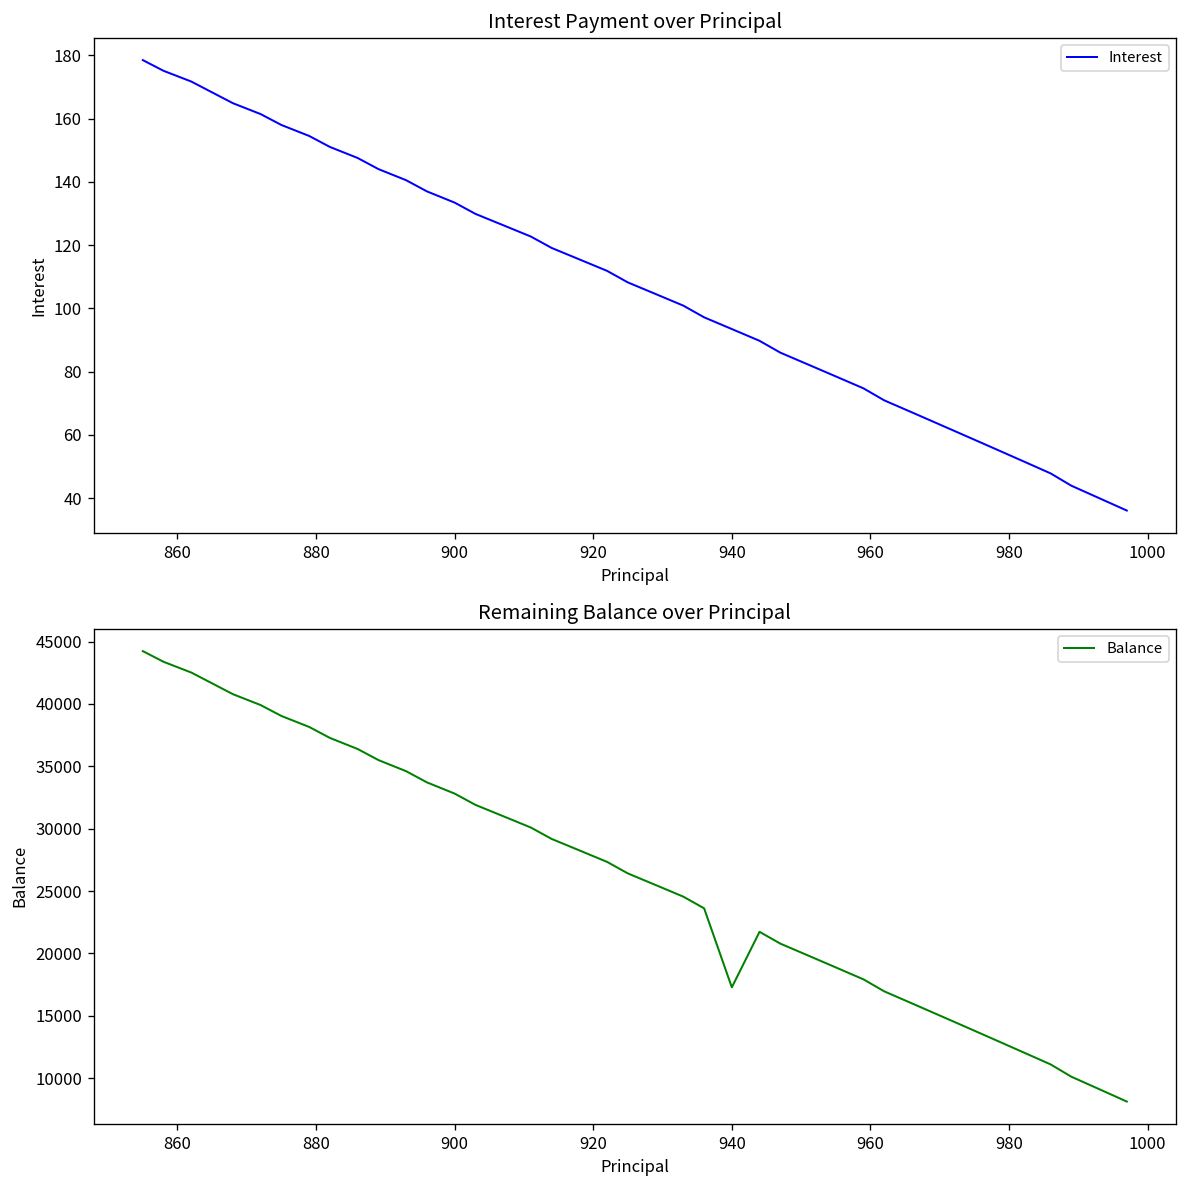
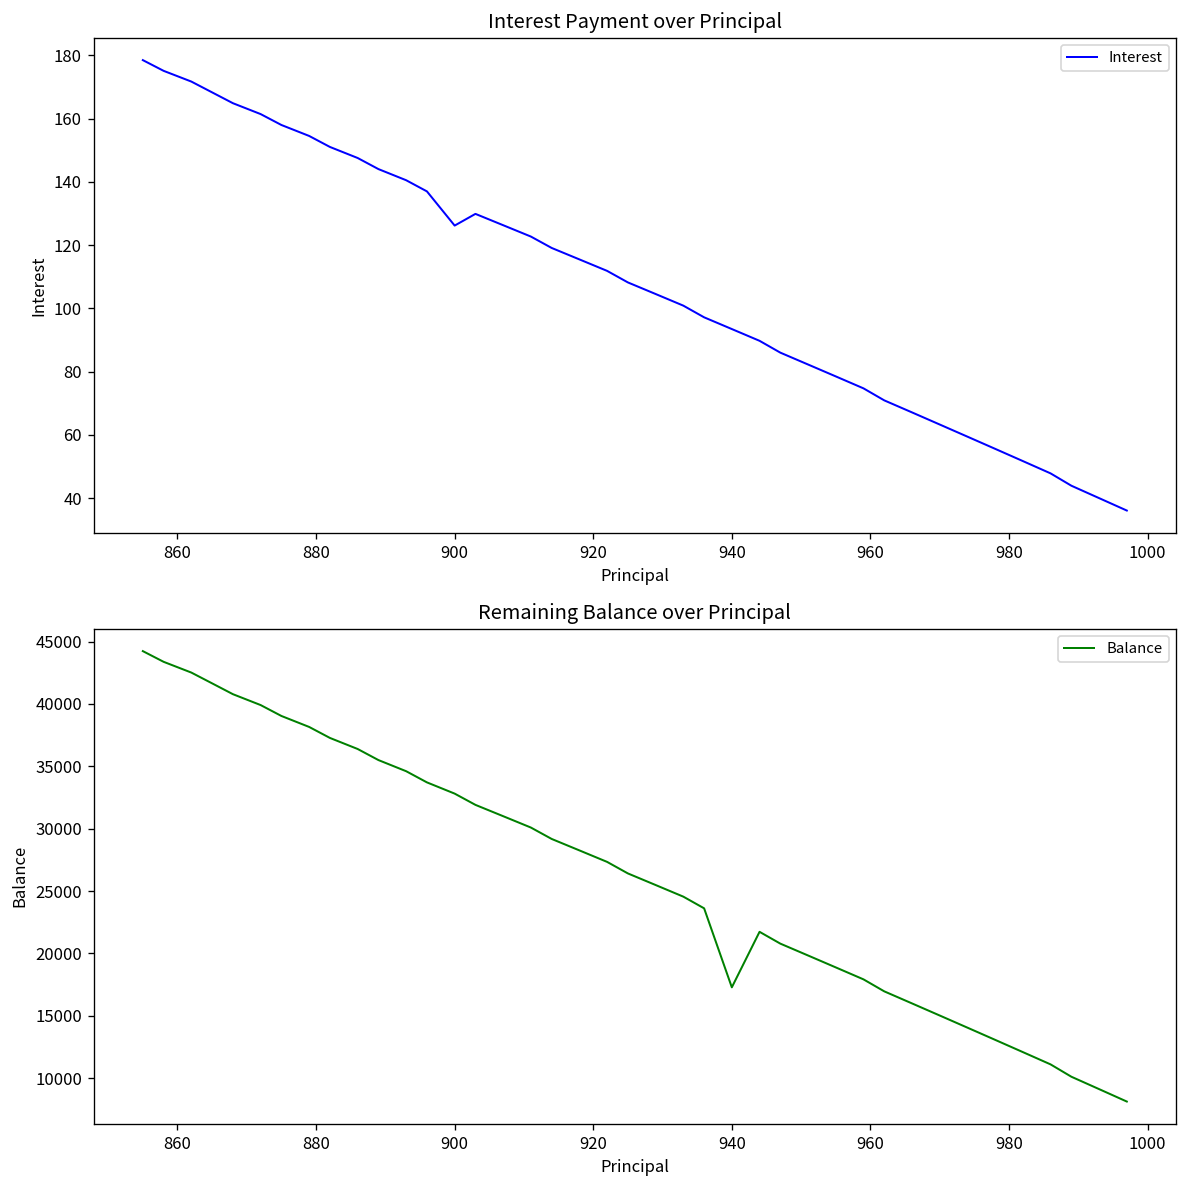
  {
    "Interest Payment over Principal": {
-     "900": 133,
+     "900": 126,
      "940": 93
    },
    "Remaining Balance over Principal": {
      "900": 32800,
      "940": 17300
    }
  }
